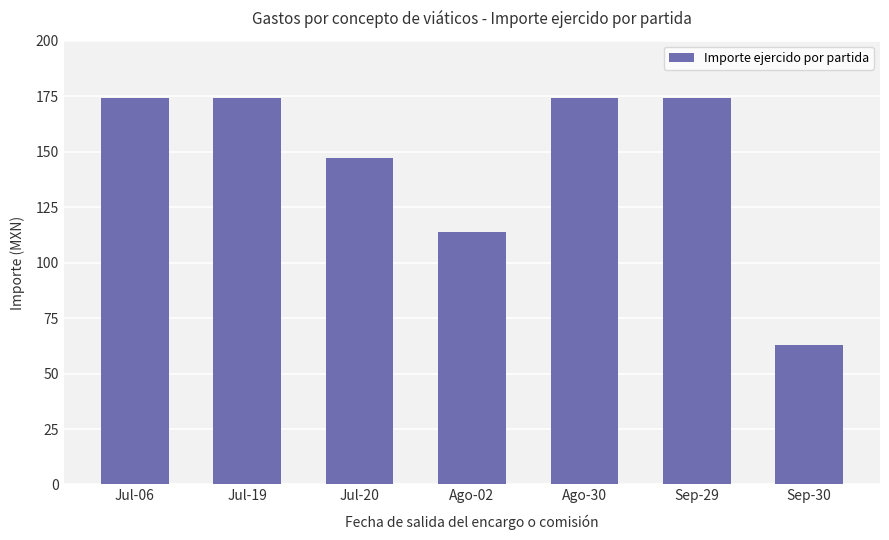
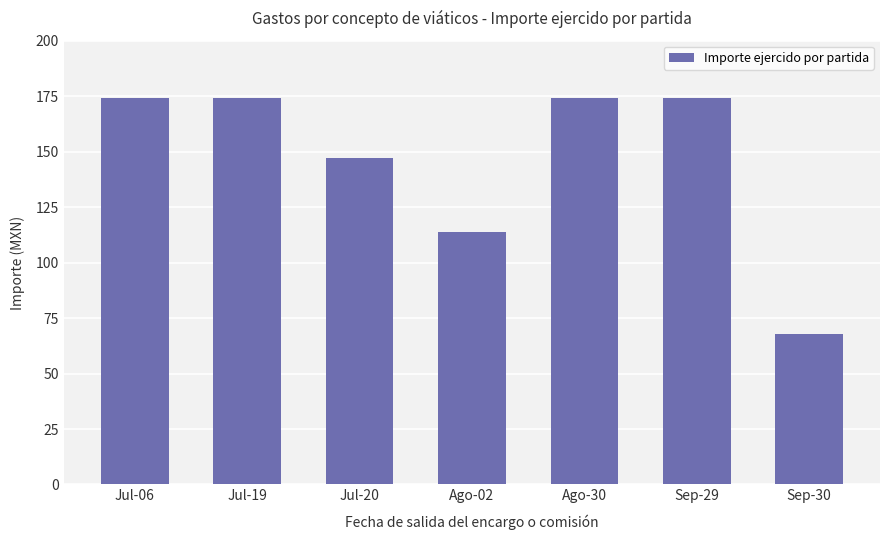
  {
    "Jul-06": 174,
    "Jul-19": 174,
    "Jul-20": 147,
    "Ago-02": 114,
    "Ago-30": 174,
    "Sep-29": 174,
-   "Sep-30": 63
+   "Sep-30": 68
  }
